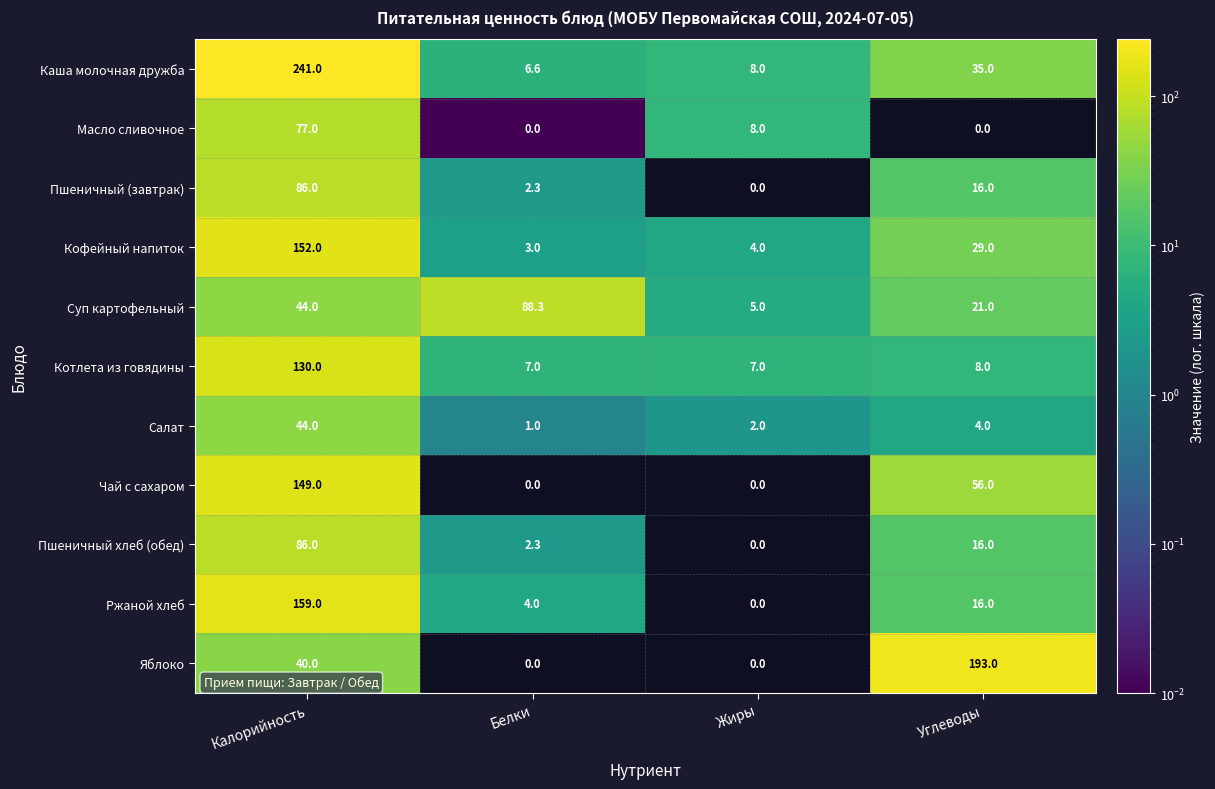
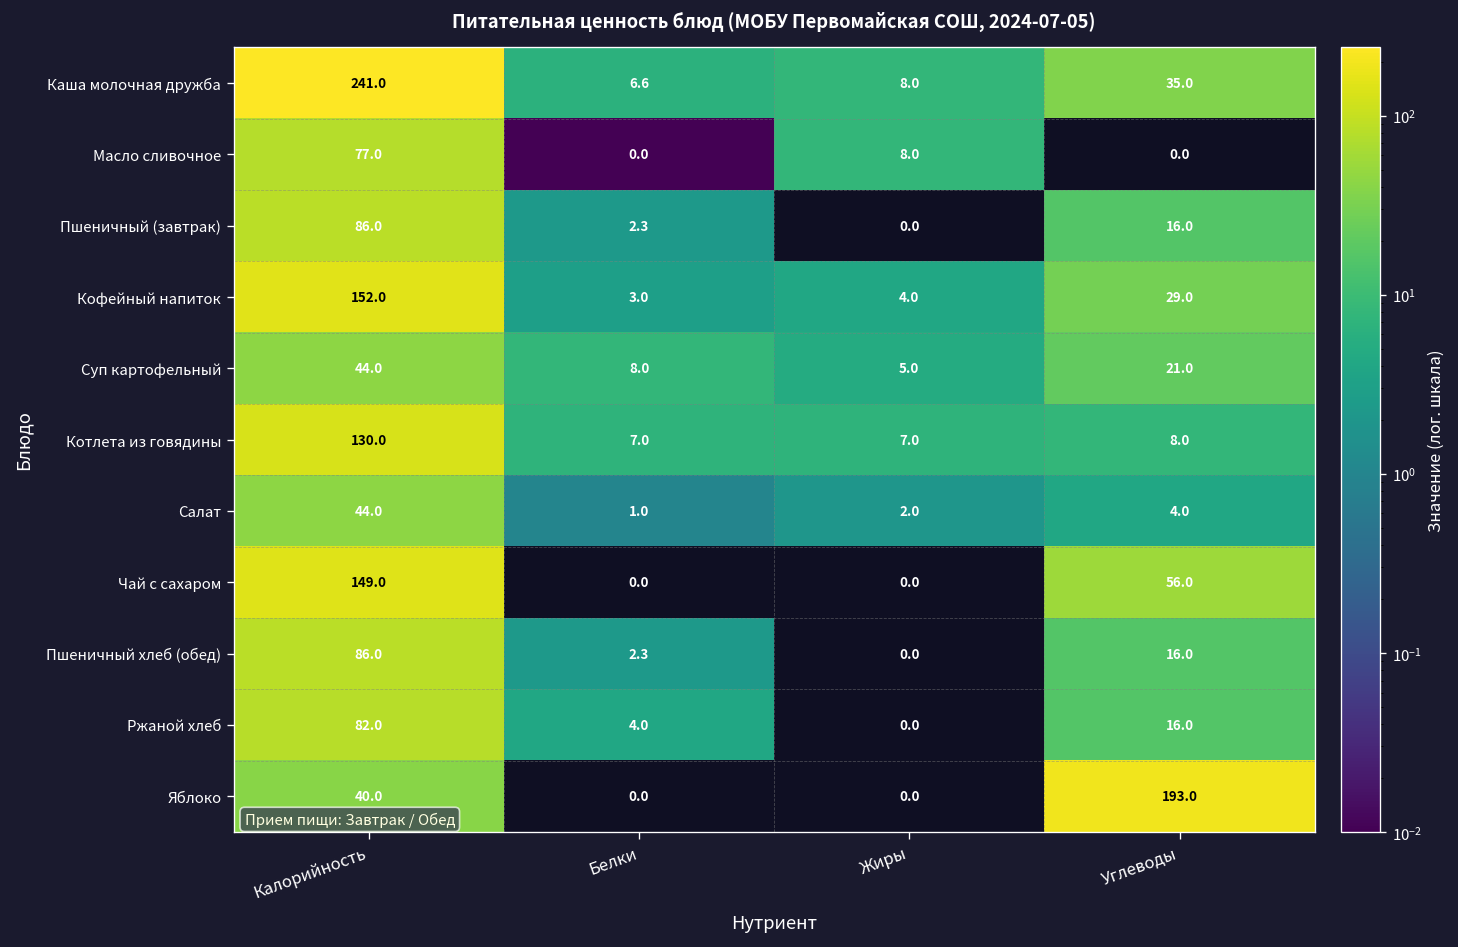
  {
    "Каша молочная дружба": {
      "Калорийность": 241.0,
      "Белки": 6.6,
      "Жиры": 8.0,
      "Углеводы": 35.0
    },
    "Масло сливочное": {
      "Калорийность": 77.0,
      "Белки": 0.0,
      "Жиры": 8.0,
      "Углеводы": 0.0
    },
    "Пшеничный (завтрак)": {
      "Калорийность": 86.0,
      "Белки": 2.3,
      "Жиры": 0.0,
      "Углеводы": 16.0
    },
    "Кофейный напиток": {
      "Калорийность": 152.0,
      "Белки": 3.0,
      "Жиры": 4.0,
      "Углеводы": 29.0
    },
    "Суп картофельный": {
      "Калорийность": 44.0,
-     "Белки": 88.3,
+     "Белки": 8.0,
      "Жиры": 5.0,
      "Углеводы": 21.0
    },
    "Котлета из говядины": {
      "Калорийность": 130.0,
      "Белки": 7.0,
      "Жиры": 7.0,
      "Углеводы": 8.0
    },
    "Салат": {
      "Калорийность": 44.0,
      "Белки": 1.0,
      "Жиры": 2.0,
      "Углеводы": 4.0
    },
    "Чай с сахаром": {
      "Калорийность": 149.0,
      "Белки": 0.0,
      "Жиры": 0.0,
      "Углеводы": 56.0
    },
    "Пшеничный хлеб (обед)": {
      "Калорийность": 86.0,
      "Белки": 2.3,
      "Жиры": 0.0,
      "Углеводы": 16.0
    },
    "Ржаной хлеб": {
-     "Калорийность": 159.0,
+     "Калорийность": 82.0,
      "Белки": 4.0,
      "Жиры": 0.0,
      "Углеводы": 16.0
    },
    "Яблоко": {
      "Калорийность": 40.0,
      "Белки": 0.0,
      "Жиры": 0.0,
      "Углеводы": 193.0
    }
  }
